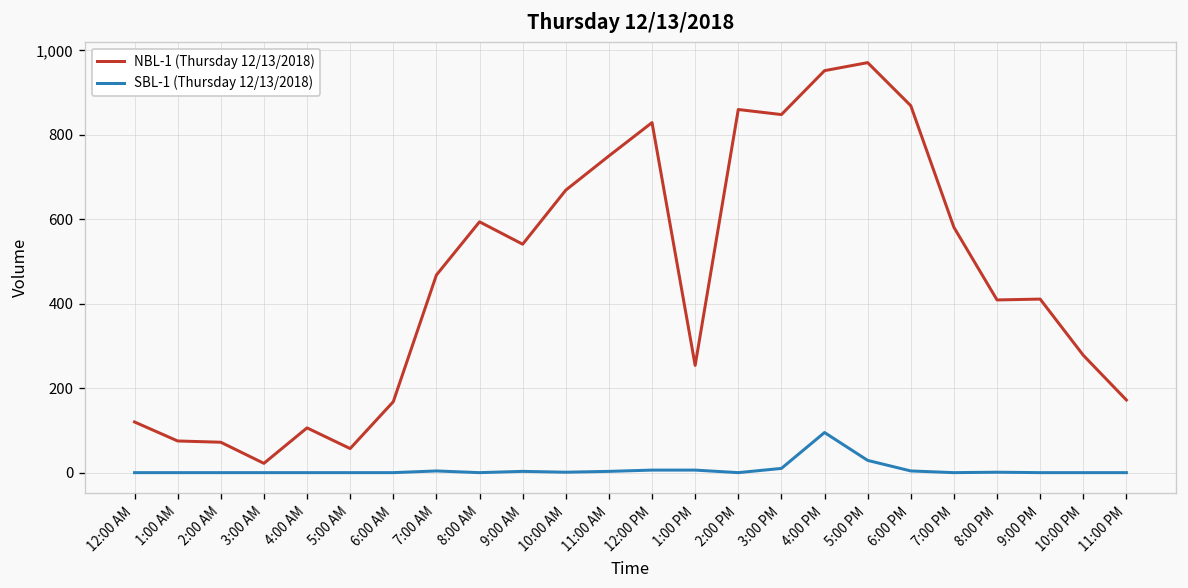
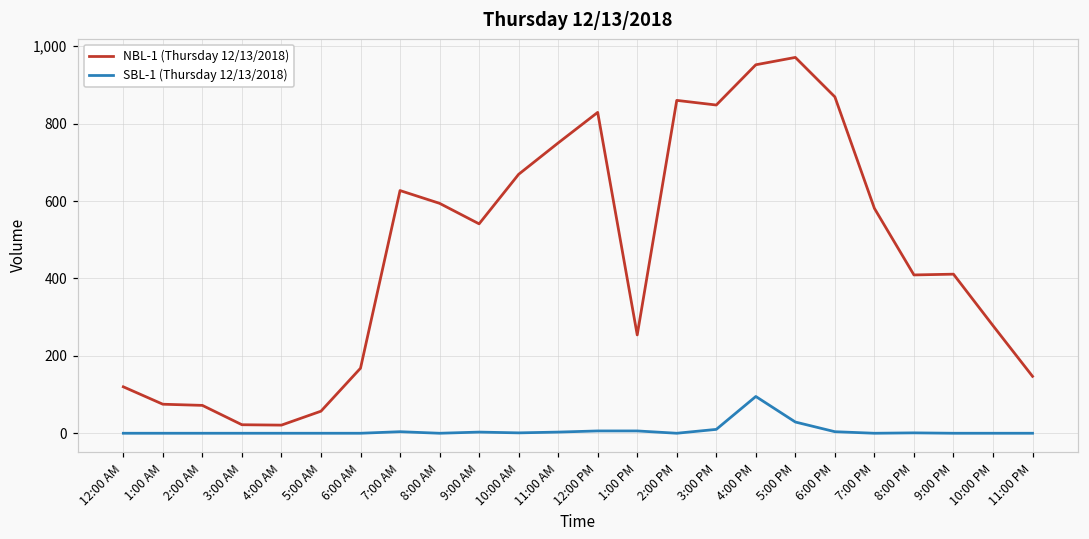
  {
    "NBL-1 (Thursday 12/13/2018)": {
      "12:00 AM": 120,
      "1:00 AM": 80,
      "2:00 AM": 70,
      "3:00 AM": 20,
-     "4:00 AM": 110,
+     "4:00 AM": 20,
      "5:00 AM": 60,
      "6:00 AM": 170,
-     "7:00 AM": 470,
+     "7:00 AM": 630,
      "8:00 AM": 590,
      "9:00 AM": 540,
      "10:00 AM": 670,
      "11:00 AM": 750,
      "12:00 PM": 830,
      "1:00 PM": 250,
      "2:00 PM": 860,
      "3:00 PM": 850,
      "4:00 PM": 950,
      "5:00 PM": 970,
      "6:00 PM": 870,
      "7:00 PM": 580,
      "8:00 PM": 410,
      "9:00 PM": 410,
      "10:00 PM": 280,
-     "11:00 PM": 170
+     "11:00 PM": 150
    },
    "SBL-1 (Thursday 12/13/2018)": {
      "12:00 AM": 0,
      "1:00 AM": 0,
      "2:00 AM": 0,
      "3:00 AM": 0,
      "4:00 AM": 0,
      "5:00 AM": 0,
      "6:00 AM": 0,
      "7:00 AM": 0,
      "8:00 AM": 0,
      "9:00 AM": 0,
      "10:00 AM": 0,
      "11:00 AM": 0,
      "12:00 PM": 10,
      "1:00 PM": 10,
      "2:00 PM": 0,
      "3:00 PM": 10,
      "4:00 PM": 100,
      "5:00 PM": 30,
      "6:00 PM": 0,
      "7:00 PM": 0,
      "8:00 PM": 0,
      "9:00 PM": 0,
      "10:00 PM": 0,
      "11:00 PM": 0
    }
  }
